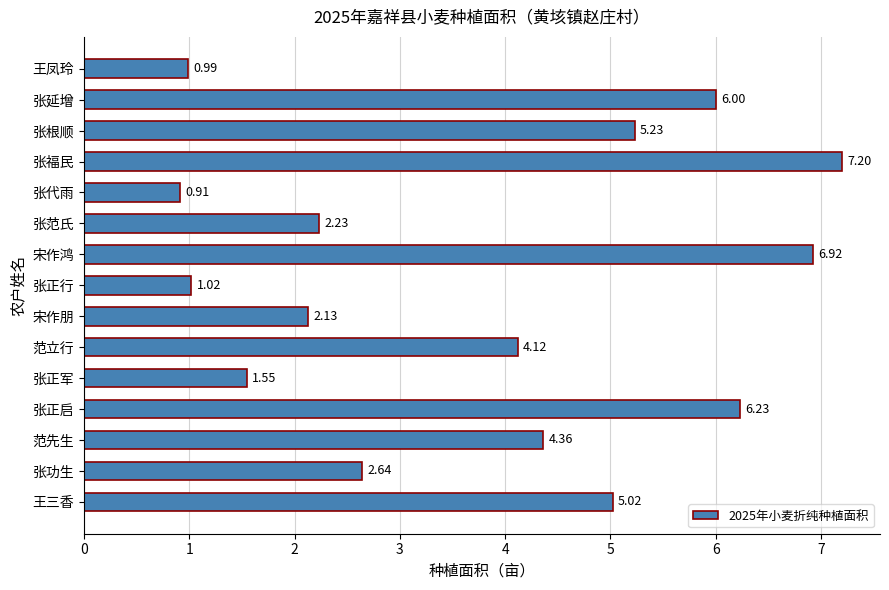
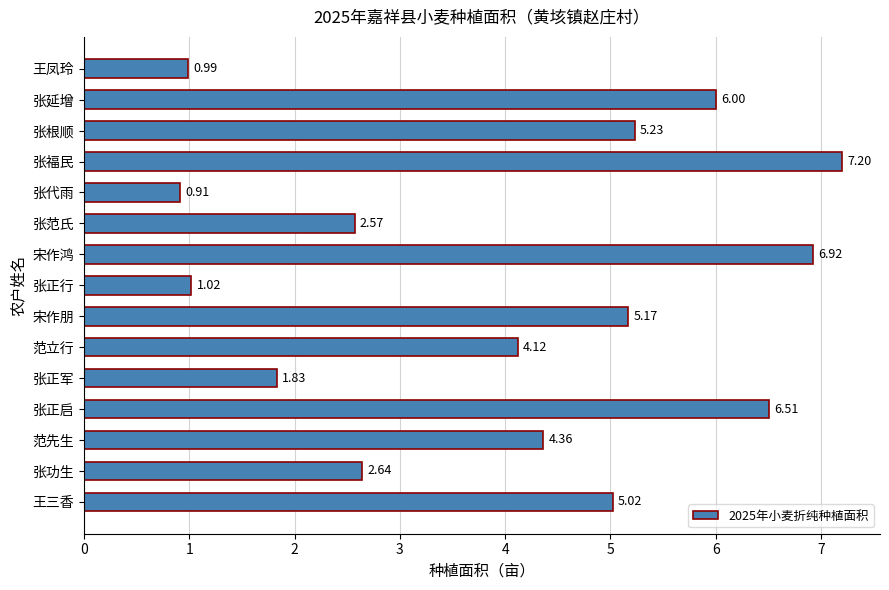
  {
    "王凤玲": 0.99,
    "张延增": 6.00,
    "张根顺": 5.23,
    "张福民": 7.20,
    "张代雨": 0.91,
-   "张范氏": 2.23,
+   "张范氏": 2.57,
    "宋作鸿": 6.92,
    "张正行": 1.02,
-   "宋作朋": 2.13,
+   "宋作朋": 5.17,
    "范立行": 4.12,
-   "张正军": 1.55,
-   "张正启": 6.23,
+   "张正军": 1.83,
+   "张正启": 6.51,
    "范先生": 4.36,
    "张功生": 2.64,
    "王三香": 5.02
  }
